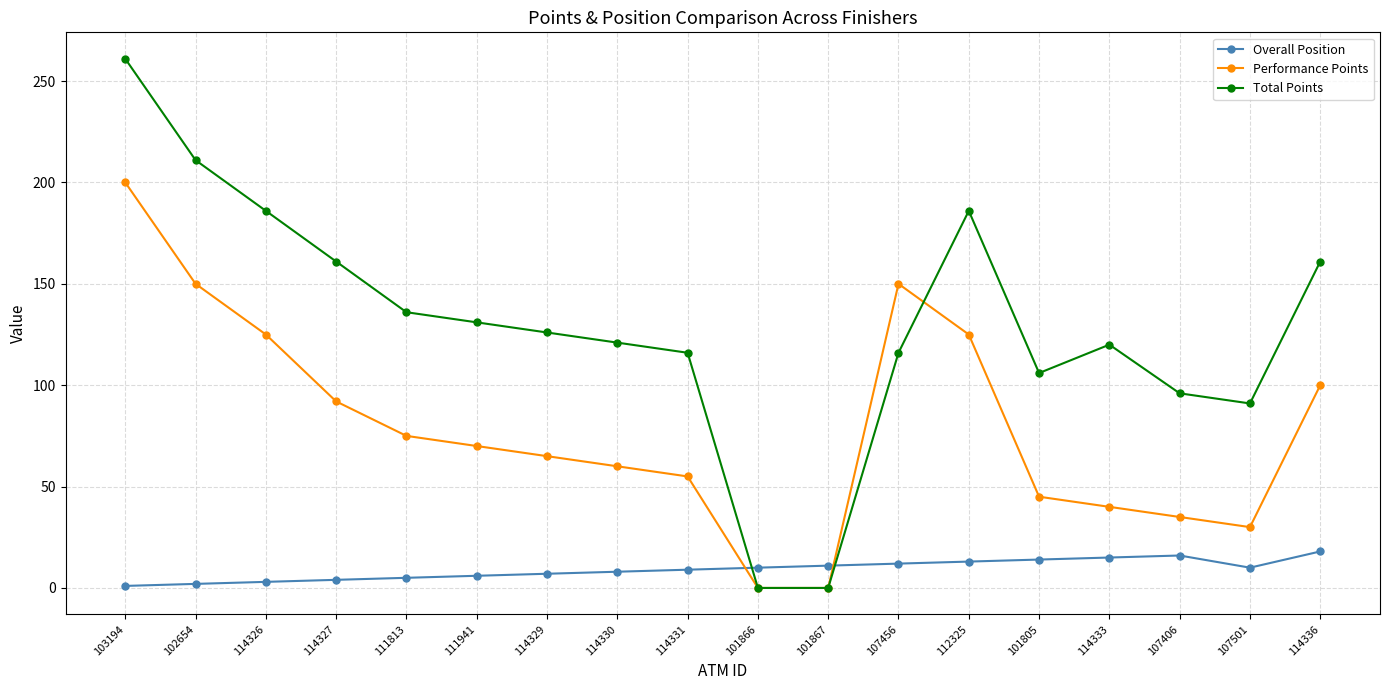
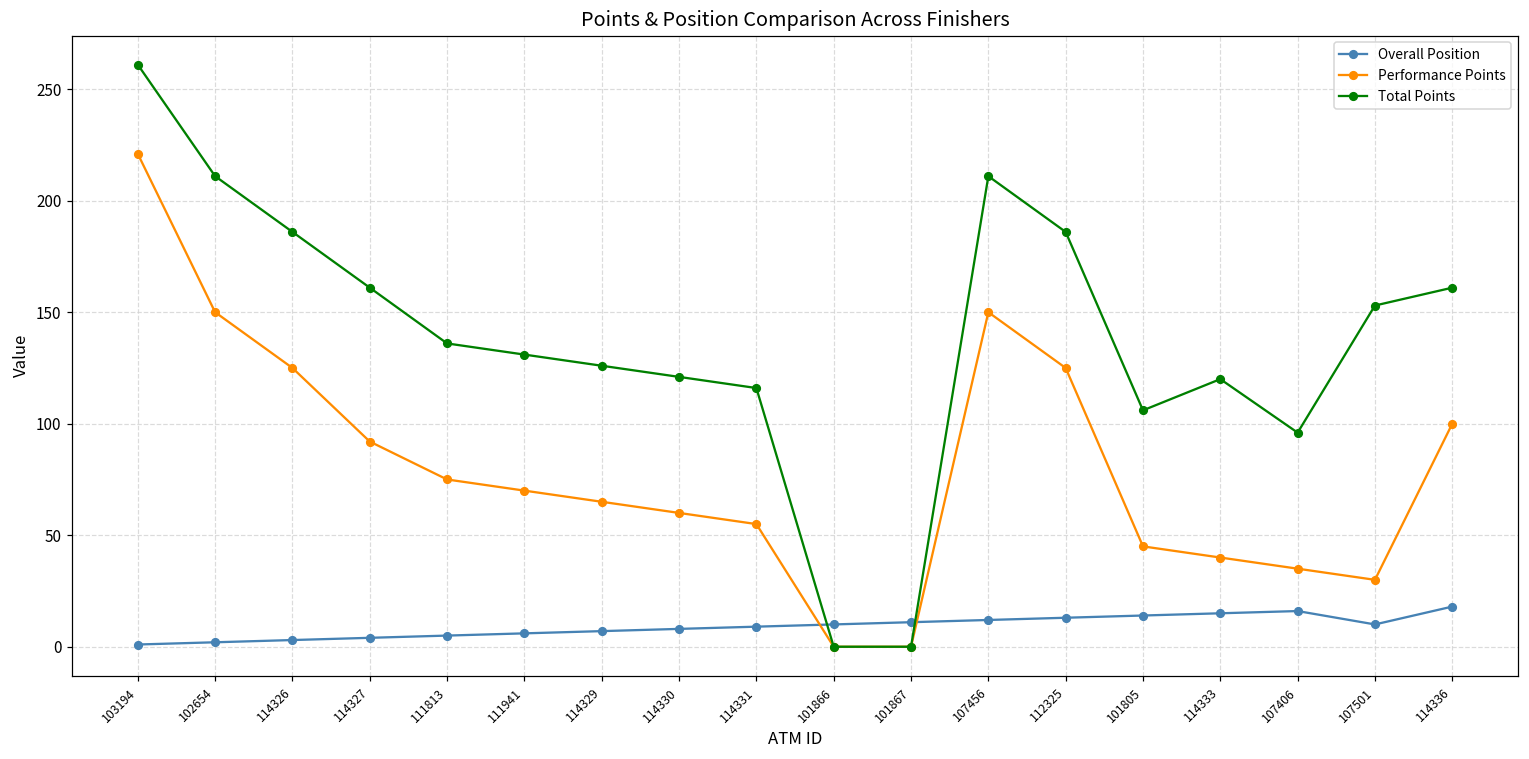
  {
    "Overall Position": {
      "103194": 1,
      "102654": 2,
      "114326": 3,
      "114327": 4,
      "111813": 5,
      "111941": 6,
      "114329": 7,
      "114330": 8,
      "114331": 9,
      "101866": 10,
      "101867": 11,
      "107456": 12,
      "112325": 13,
      "101805": 14,
      "114333": 15,
      "107406": 16,
      "107501": 10,
      "114336": 18
    },
    "Performance Points": {
-     "103194": 200,
+     "103194": 221,
      "102654": 150,
      "114326": 125,
      "114327": 92,
      "111813": 75,
      "111941": 70,
      "114329": 65,
      "114330": 60,
      "114331": 55,
      "107456": 150,
      "112325": 125,
      "101805": 45,
      "114333": 40,
      "107406": 35,
      "107501": 30,
      "114336": 100
    },
    "Total Points": {
      "103194": 261,
      "102654": 211,
      "114326": 186,
      "114327": 161,
      "111813": 136,
      "111941": 131,
      "114329": 126,
      "114330": 121,
      "114331": 116,
-     "107456": 116,
+     "107456": 211,
      "112325": 186,
      "101805": 106,
      "114333": 120,
      "107406": 96,
-     "107501": 91,
+     "107501": 153,
      "114336": 161
    }
  }
